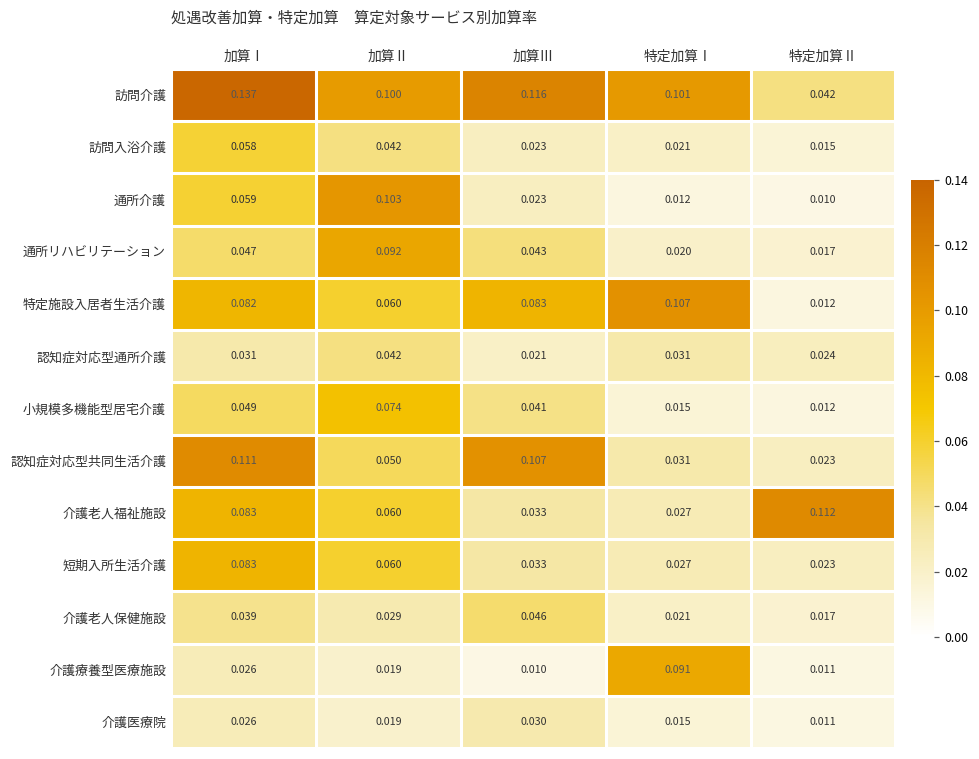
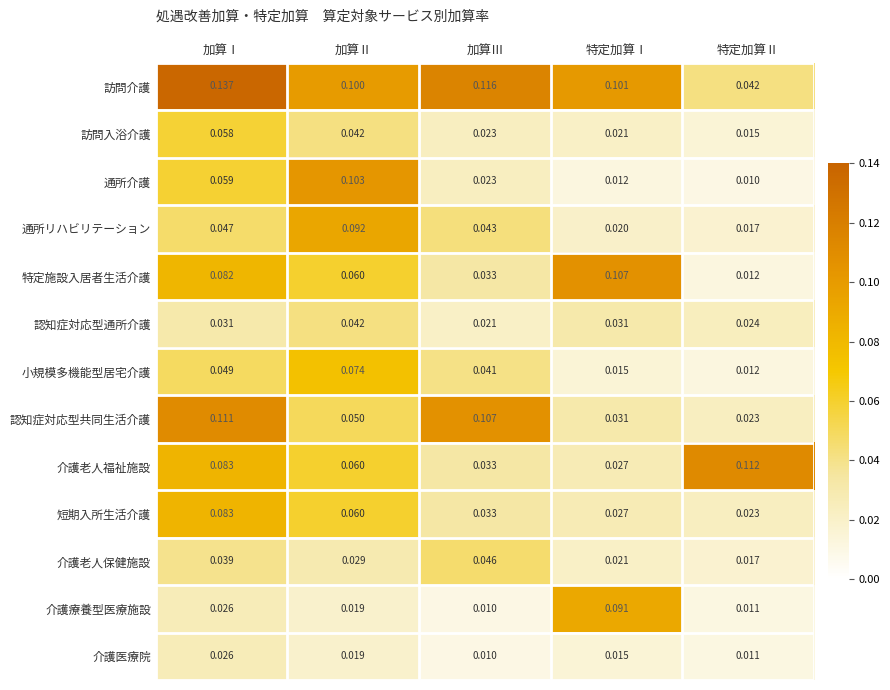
  {
    "訪問介護": {
      "加算Ⅰ": 0.137,
      "加算Ⅱ": 0.100,
      "加算Ⅲ": 0.116,
      "特定加算Ⅰ": 0.101,
      "特定加算Ⅱ": 0.042
    },
    "訪問入浴介護": {
      "加算Ⅰ": 0.058,
      "加算Ⅱ": 0.042,
      "加算Ⅲ": 0.023,
      "特定加算Ⅰ": 0.021,
      "特定加算Ⅱ": 0.015
    },
    "通所介護": {
      "加算Ⅰ": 0.059,
      "加算Ⅱ": 0.103,
      "加算Ⅲ": 0.023,
      "特定加算Ⅰ": 0.012,
      "特定加算Ⅱ": 0.010
    },
    "通所リハビリテーション": {
      "加算Ⅰ": 0.047,
      "加算Ⅱ": 0.092,
      "加算Ⅲ": 0.043,
      "特定加算Ⅰ": 0.020,
      "特定加算Ⅱ": 0.017
    },
    "特定施設入居者生活介護": {
      "加算Ⅰ": 0.082,
      "加算Ⅱ": 0.060,
-     "加算Ⅲ": 0.083,
+     "加算Ⅲ": 0.033,
      "特定加算Ⅰ": 0.107,
      "特定加算Ⅱ": 0.012
    },
    "認知症対応型通所介護": {
      "加算Ⅰ": 0.031,
      "加算Ⅱ": 0.042,
      "加算Ⅲ": 0.021,
      "特定加算Ⅰ": 0.031,
      "特定加算Ⅱ": 0.024
    },
    "小規模多機能型居宅介護": {
      "加算Ⅰ": 0.049,
      "加算Ⅱ": 0.074,
      "加算Ⅲ": 0.041,
      "特定加算Ⅰ": 0.015,
      "特定加算Ⅱ": 0.012
    },
    "認知症対応型共同生活介護": {
      "加算Ⅰ": 0.111,
      "加算Ⅱ": 0.050,
      "加算Ⅲ": 0.107,
      "特定加算Ⅰ": 0.031,
      "特定加算Ⅱ": 0.023
    },
    "介護老人福祉施設": {
      "加算Ⅰ": 0.083,
      "加算Ⅱ": 0.060,
      "加算Ⅲ": 0.033,
      "特定加算Ⅰ": 0.027,
      "特定加算Ⅱ": 0.112
    },
    "短期入所生活介護": {
      "加算Ⅰ": 0.083,
      "加算Ⅱ": 0.060,
      "加算Ⅲ": 0.033,
      "特定加算Ⅰ": 0.027,
      "特定加算Ⅱ": 0.023
    },
    "介護老人保健施設": {
      "加算Ⅰ": 0.039,
      "加算Ⅱ": 0.029,
      "加算Ⅲ": 0.046,
      "特定加算Ⅰ": 0.021,
      "特定加算Ⅱ": 0.017
    },
    "介護療養型医療施設": {
      "加算Ⅰ": 0.026,
      "加算Ⅱ": 0.019,
      "加算Ⅲ": 0.010,
      "特定加算Ⅰ": 0.091,
      "特定加算Ⅱ": 0.011
    },
    "介護医療院": {
      "加算Ⅰ": 0.026,
      "加算Ⅱ": 0.019,
-     "加算Ⅲ": 0.030,
+     "加算Ⅲ": 0.010,
      "特定加算Ⅰ": 0.015,
      "特定加算Ⅱ": 0.011
    }
  }
